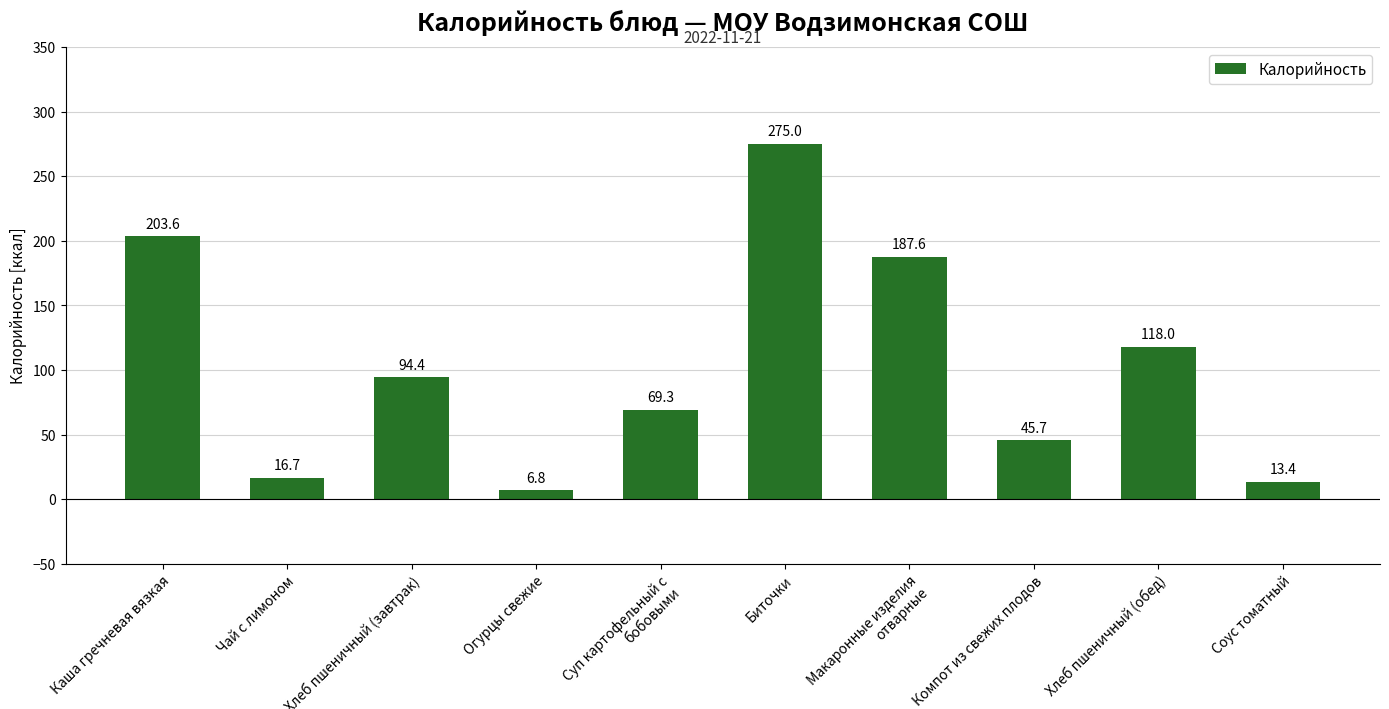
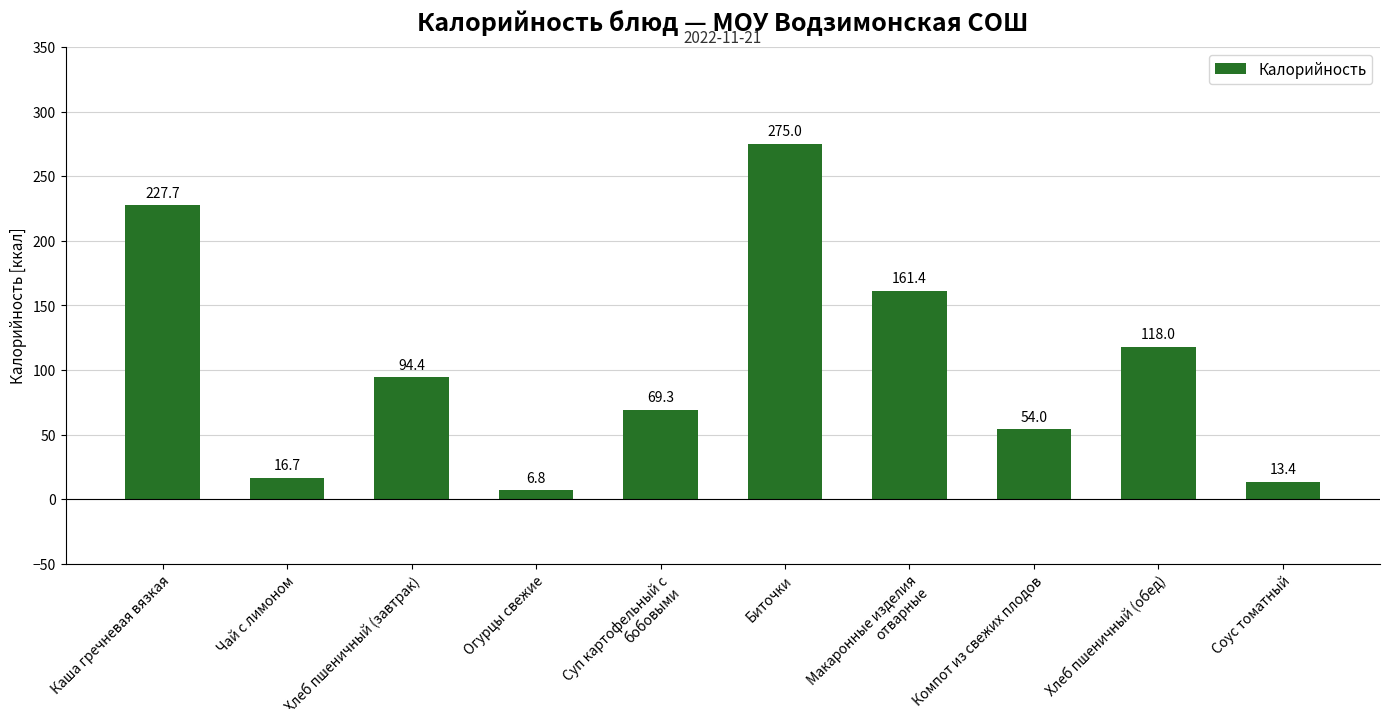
  {
-   "Каша гречневая вязкая": 203.6,
+   "Каша гречневая вязкая": 227.7,
    "Чай с лимоном": 16.7,
    "Хлеб пшеничный (завтрак)": 94.4,
    "Огурцы свежие": 6.8,
    "Суп картофельный с бобовыми": 69.3,
    "Биточки": 275.0,
-   "Макаронные изделия отварные": 187.6,
-   "Компот из свежих плодов": 45.7,
+   "Макаронные изделия отварные": 161.4,
+   "Компот из свежих плодов": 54.0,
    "Хлеб пшеничный (обед)": 118.0,
    "Соус томатный": 13.4
  }
